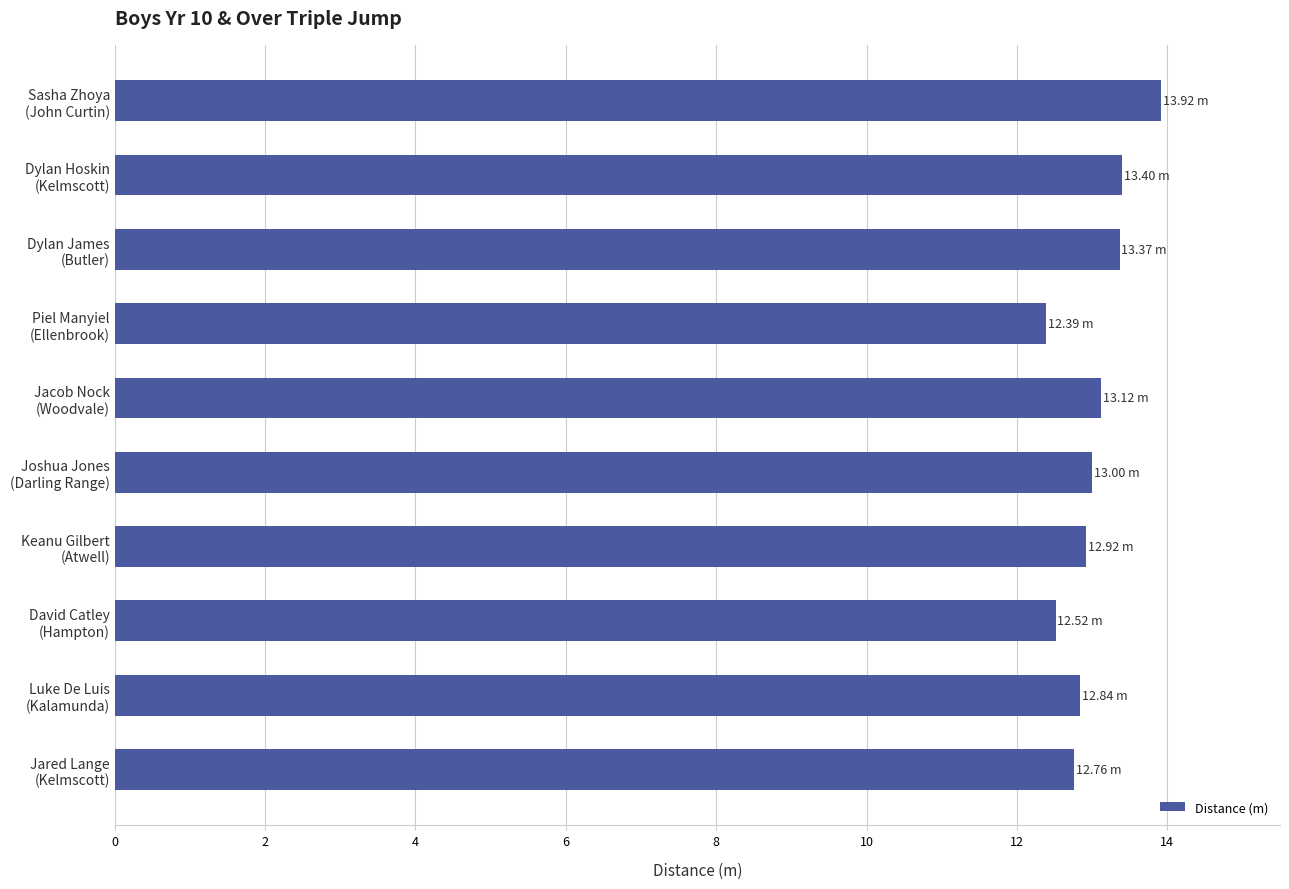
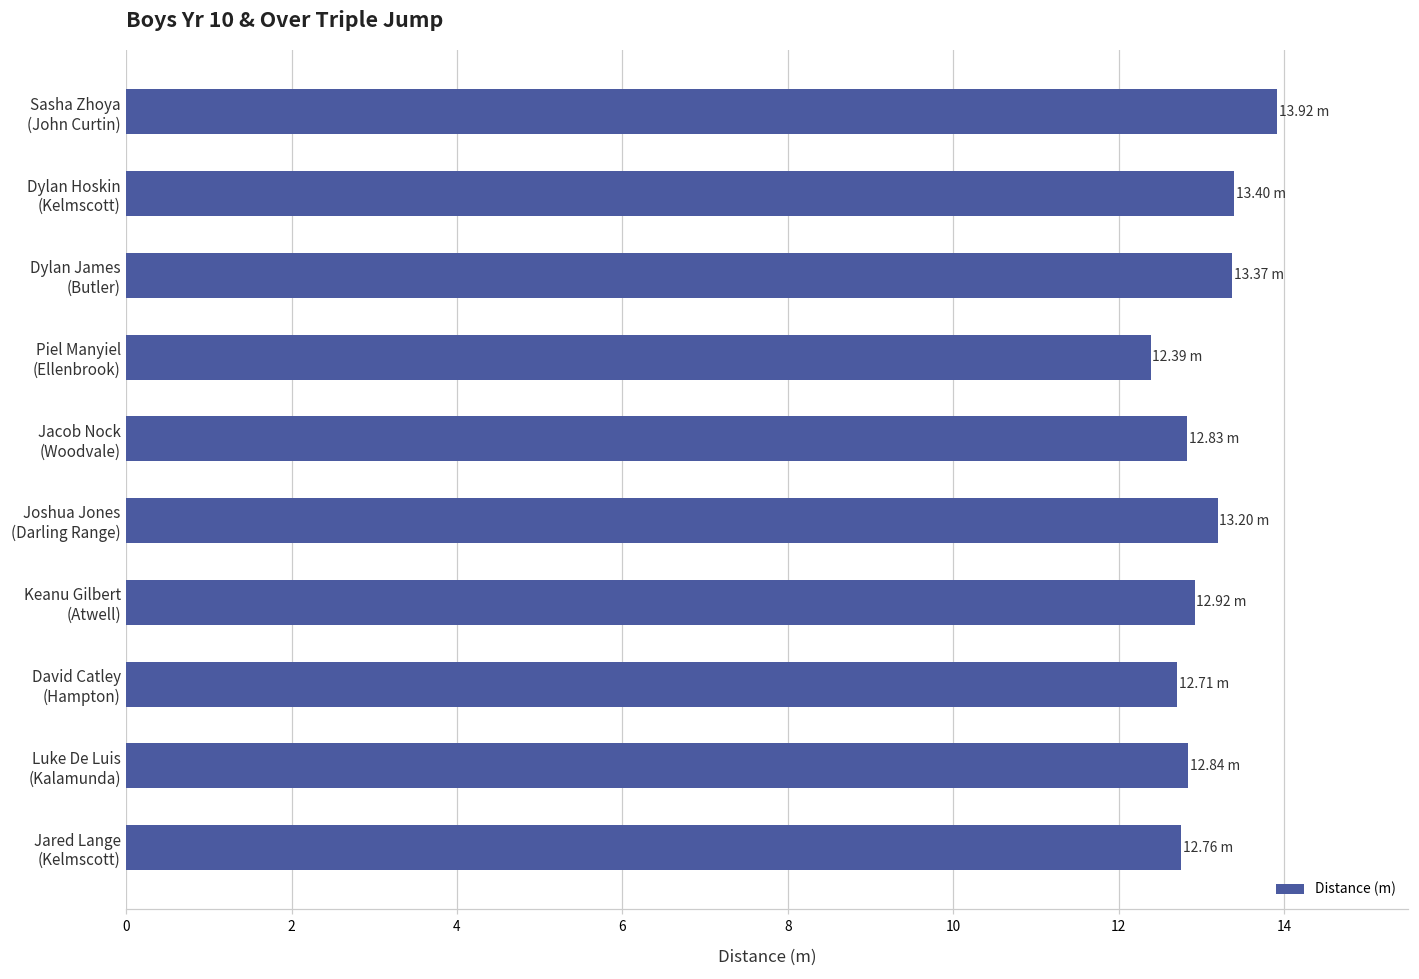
  {
    "Sasha Zhoya (John Curtin)": 13.92,
    "Dylan Hoskin (Kelmscott)": 13.40,
    "Dylan James (Butler)": 13.37,
    "Piel Manyiel (Ellenbrook)": 12.39,
-   "Jacob Nock (Woodvale)": 13.12,
-   "Joshua Jones (Darling Range)": 13.00,
+   "Jacob Nock (Woodvale)": 12.83,
+   "Joshua Jones (Darling Range)": 13.20,
    "Keanu Gilbert (Atwell)": 12.92,
-   "David Catley (Hampton)": 12.52,
+   "David Catley (Hampton)": 12.71,
    "Luke De Luis (Kalamunda)": 12.84,
    "Jared Lange (Kelmscott)": 12.76
  }
